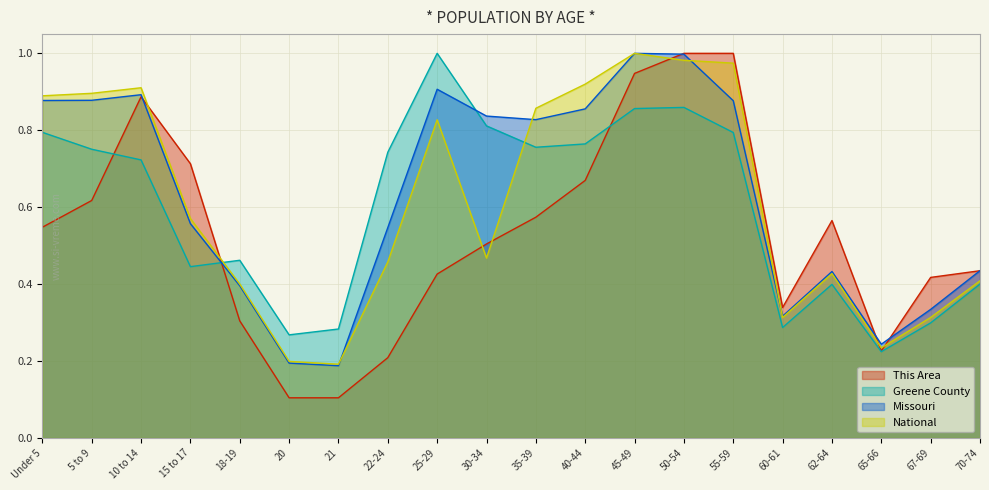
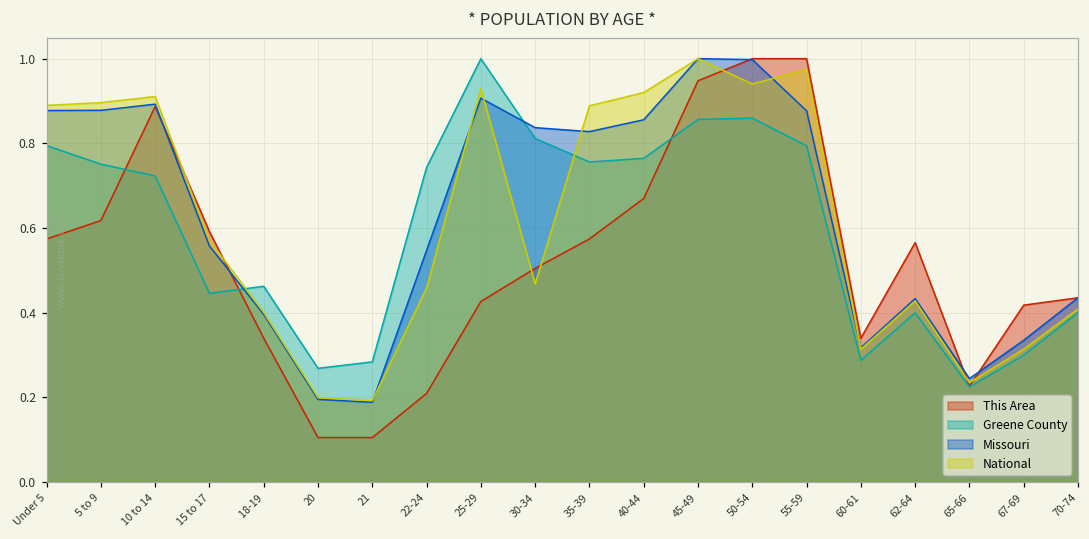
  {
    "This Area": {
-     "Under 5": 0.55,
+     "Under 5": 0.57,
      "5 to 9": 0.62,
-     "15 to 17": 0.71,
-     "18-19": 0.30,
+     "15 to 17": 0.59,
+     "18-19": 0.34,
      "20": 0.10,
      "21": 0.10,
      "22-24": 0.21,
      "25-29": 0.43,
      "30-34": 0.50,
      "35-39": 0.57,
      "40-44": 0.67,
      "45-49": 0.95,
      "55-59": 1.00,
      "60-61": 0.34,
      "62-64": 0.57,
      "67-69": 0.42
    },
    "National": {
      "Under 5": 0.89,
      "5 to 9": 0.90,
      "10 to 14": 0.91,
      "15 to 17": 0.57,
      "22-24": 0.46,
-     "25-29": 0.83,
+     "25-29": 0.93,
      "30-34": 0.47,
-     "35-39": 0.86,
+     "35-39": 0.89,
      "40-44": 0.92,
-     "50-54": 0.98,
+     "50-54": 0.94,
      "55-59": 0.97,
      "65-66": 0.23,
      "67-69": 0.31,
      "70-74": 0.41
    }
  }
